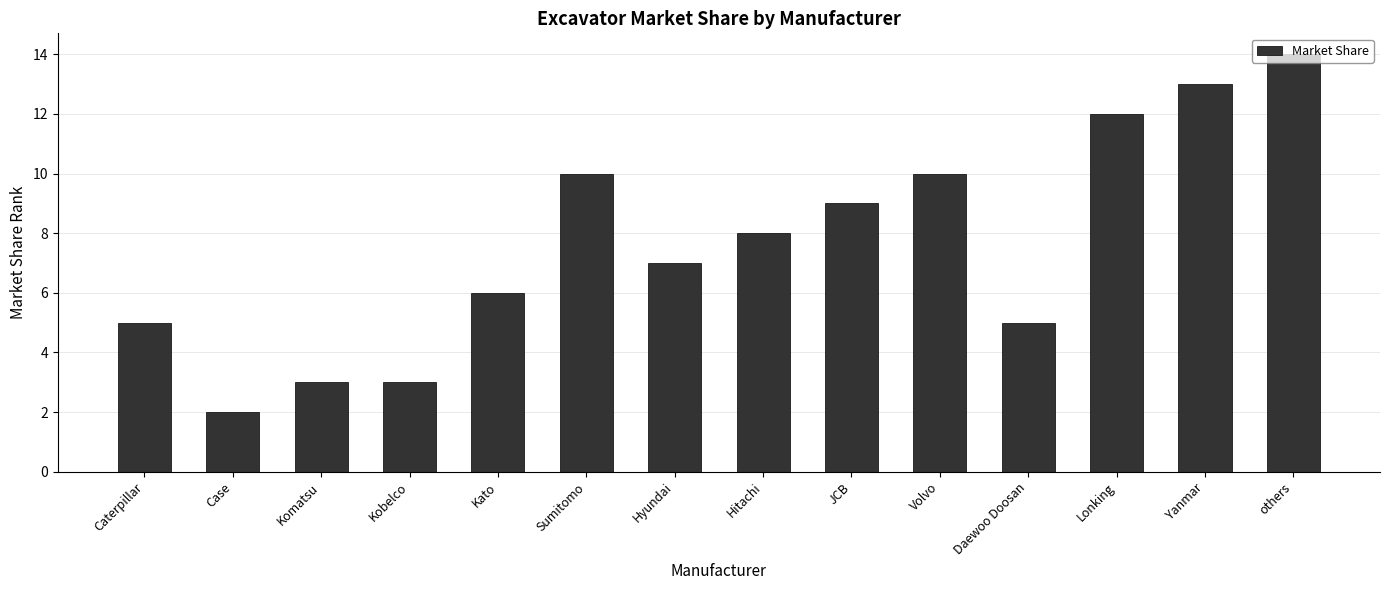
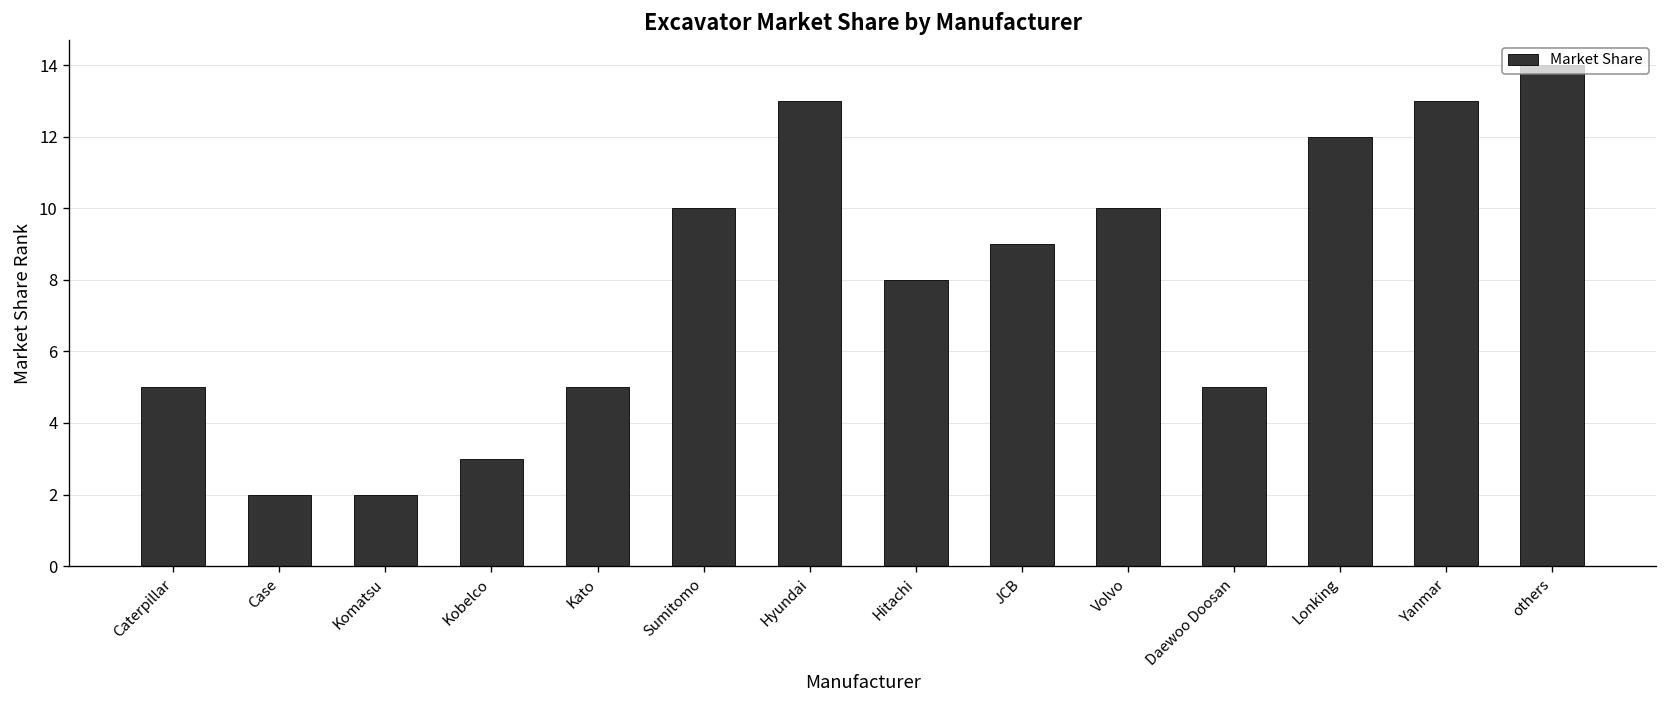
  {
    "Caterpillar": 5,
    "Case": 2,
-   "Komatsu": 3,
+   "Komatsu": 2,
    "Kobelco": 3,
-   "Kato": 6,
+   "Kato": 5,
    "Sumitomo": 10,
-   "Hyundai": 7,
+   "Hyundai": 13,
    "Hitachi": 8,
    "JCB": 9,
    "Volvo": 10,
    "Daewoo Doosan": 5,
    "Lonking": 12,
    "Yanmar": 13
  }
